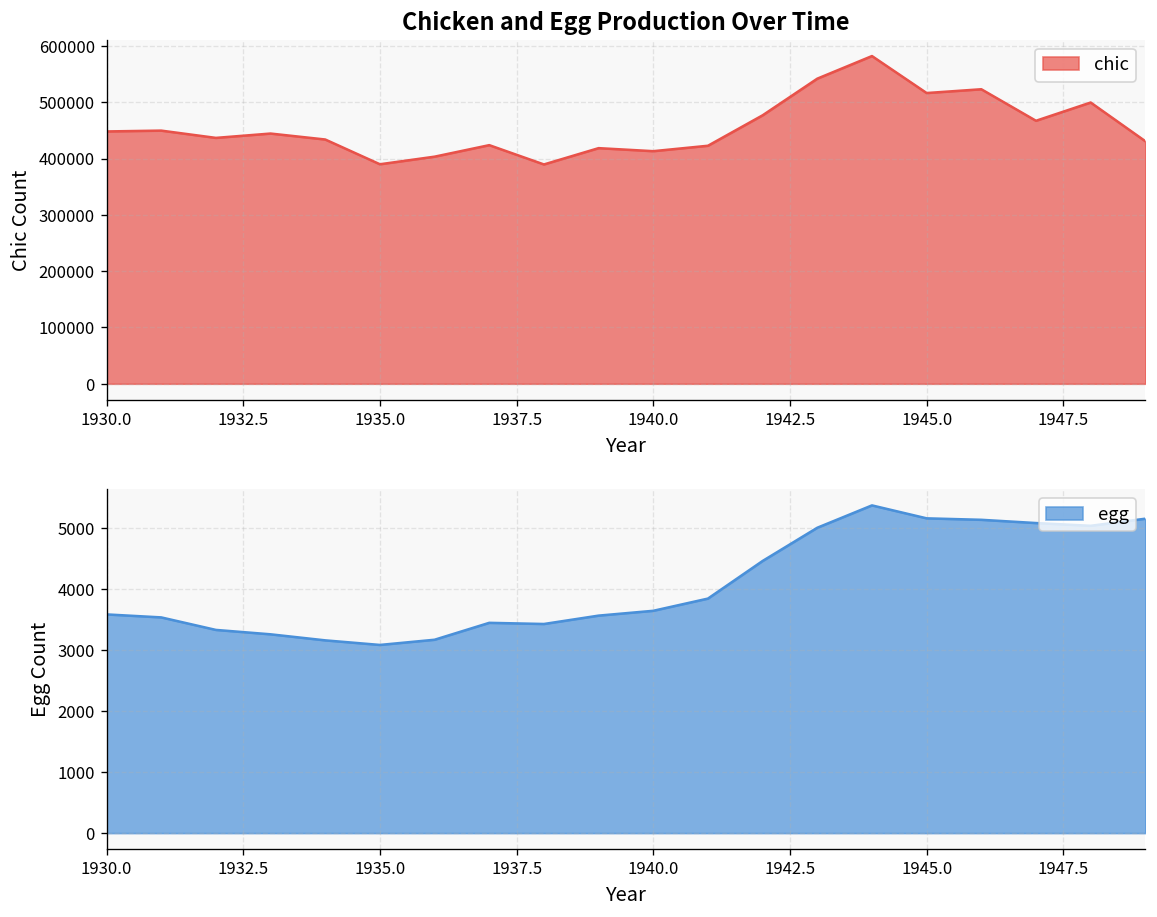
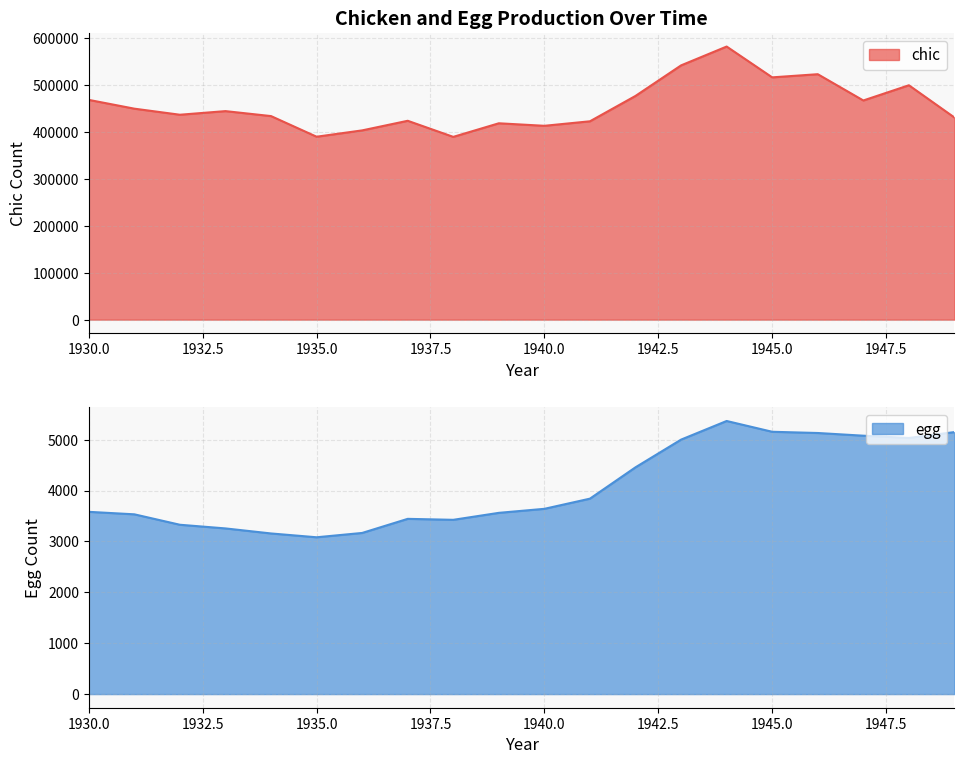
  {
    "Chicken and Egg Production Over Time": {
-     "1930.0": 450000,
+     "1930.0": 470000,
      "1935.0": 390000,
      "1940.0": 410000,
      "1945.0": 520000
    }
  }
